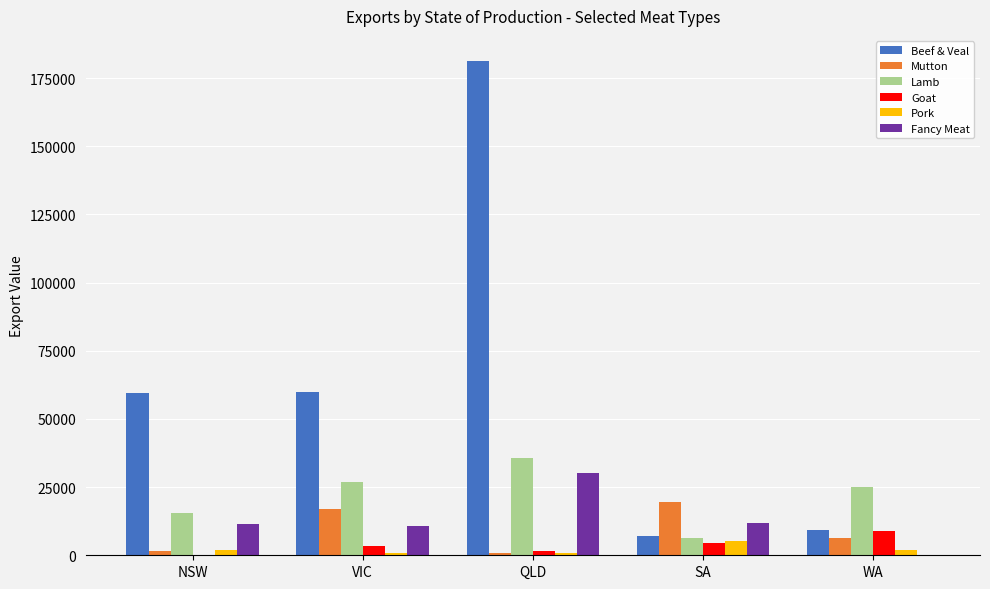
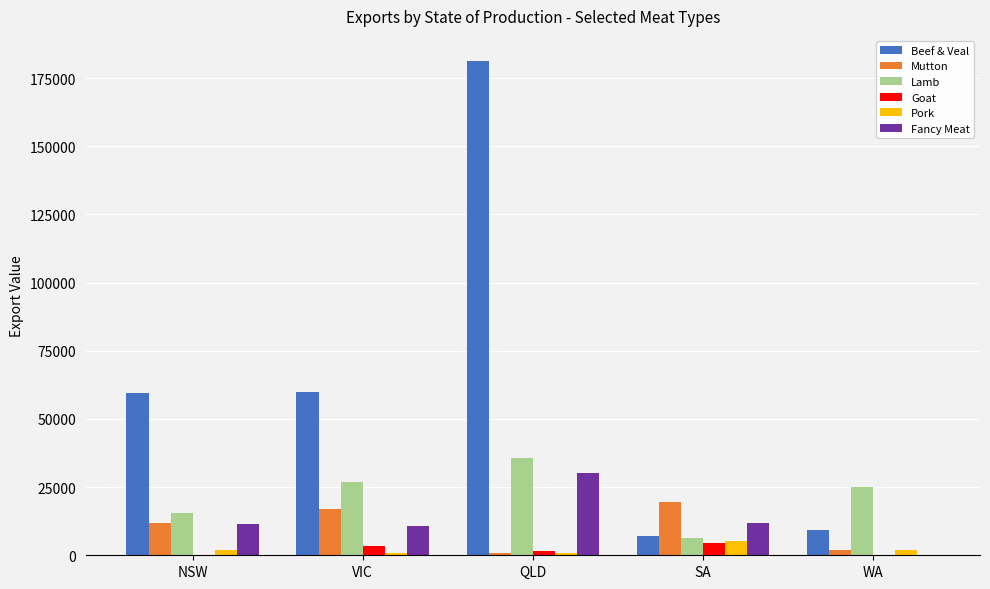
  {
    "Beef & Veal": {
      "NSW": 59000,
      "VIC": 60000,
      "QLD": 181000,
      "SA": 7000,
      "WA": 9000
    },
    "Mutton": {
-     "NSW": 1000,
+     "NSW": 12000,
      "VIC": 17000,
      "SA": 20000,
-     "WA": 6000
+     "WA": 2000
    },
    "Lamb": {
      "NSW": 15000,
      "VIC": 27000,
      "QLD": 36000,
      "SA": 6000,
      "WA": 25000
    },
    "Goat": {
      "VIC": 4000,
      "QLD": 2000,
      "SA": 5000,
-     "WA": 9000
+     "WA": 0
    },
    "Pork": {
      "NSW": 2000,
      "SA": 5000,
      "WA": 2000
    },
    "Fancy Meat": {
      "NSW": 12000,
      "VIC": 11000,
      "QLD": 30000,
      "SA": 12000,
      "WA": 0
    }
  }
